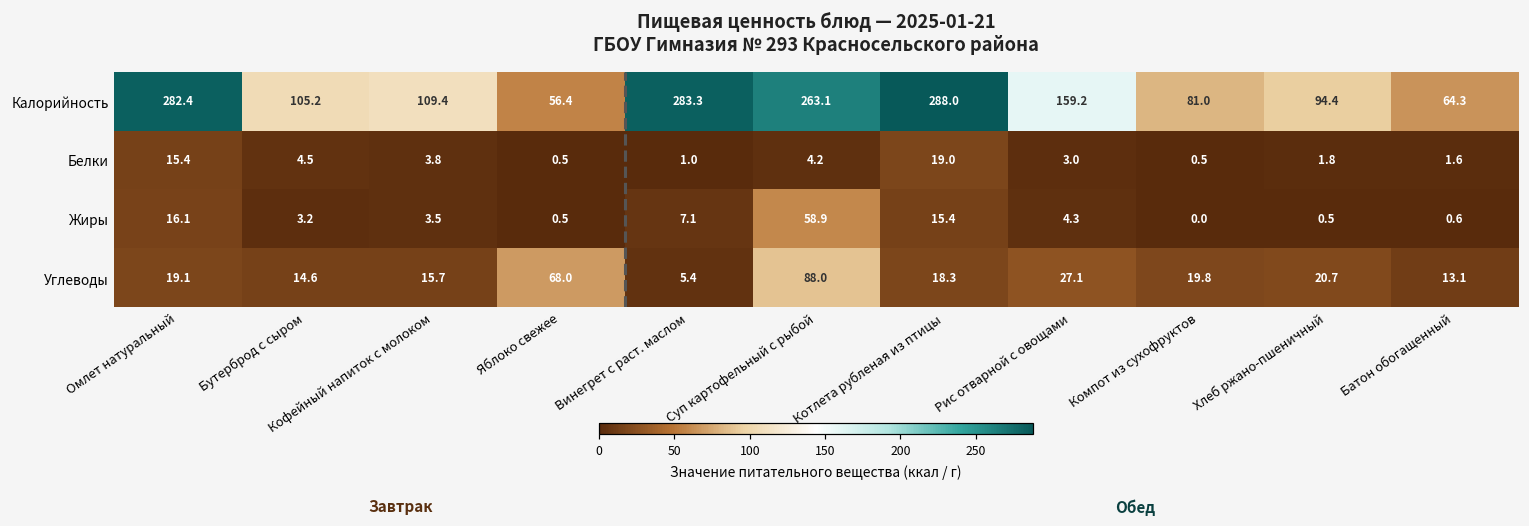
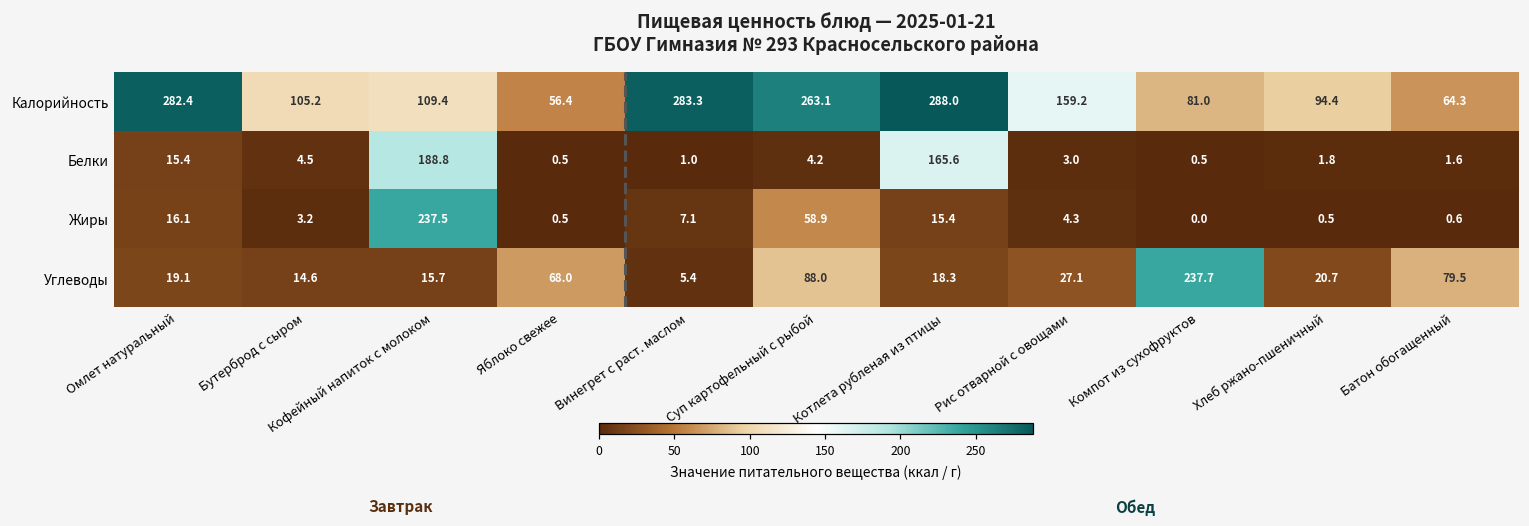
  {
    "Калорийность": {
      "Омлет натуральный": 282.4,
      "Бутерброд с сыром": 105.2,
      "Кофейный напиток с молоком": 109.4,
      "Яблоко свежее": 56.4,
      "Винегрет с раст. маслом": 283.3,
      "Суп картофельный с рыбой": 263.1,
      "Котлета рубленая из птицы": 288.0,
      "Рис отварной с овощами": 159.2,
      "Компот из сухофруктов": 81.0,
      "Хлеб ржано-пшеничный": 94.4,
      "Батон обогащенный": 64.3
    },
    "Белки": {
      "Омлет натуральный": 15.4,
      "Бутерброд с сыром": 4.5,
-     "Кофейный напиток с молоком": 3.8,
+     "Кофейный напиток с молоком": 188.8,
      "Яблоко свежее": 0.5,
      "Винегрет с раст. маслом": 1.0,
      "Суп картофельный с рыбой": 4.2,
-     "Котлета рубленая из птицы": 19.0,
+     "Котлета рубленая из птицы": 165.6,
      "Рис отварной с овощами": 3.0,
      "Компот из сухофруктов": 0.5,
      "Хлеб ржано-пшеничный": 1.8,
      "Батон обогащенный": 1.6
    },
    "Жиры": {
      "Омлет натуральный": 16.1,
      "Бутерброд с сыром": 3.2,
-     "Кофейный напиток с молоком": 3.5,
+     "Кофейный напиток с молоком": 237.5,
      "Яблоко свежее": 0.5,
      "Винегрет с раст. маслом": 7.1,
      "Суп картофельный с рыбой": 58.9,
      "Котлета рубленая из птицы": 15.4,
      "Рис отварной с овощами": 4.3,
      "Компот из сухофруктов": 0.0,
      "Хлеб ржано-пшеничный": 0.5,
      "Батон обогащенный": 0.6
    },
    "Углеводы": {
      "Омлет натуральный": 19.1,
      "Бутерброд с сыром": 14.6,
      "Кофейный напиток с молоком": 15.7,
      "Яблоко свежее": 68.0,
      "Винегрет с раст. маслом": 5.4,
      "Суп картофельный с рыбой": 88.0,
      "Котлета рубленая из птицы": 18.3,
      "Рис отварной с овощами": 27.1,
-     "Компот из сухофруктов": 19.8,
+     "Компот из сухофруктов": 237.7,
      "Хлеб ржано-пшеничный": 20.7,
-     "Батон обогащенный": 13.1
+     "Батон обогащенный": 79.5
    }
  }
